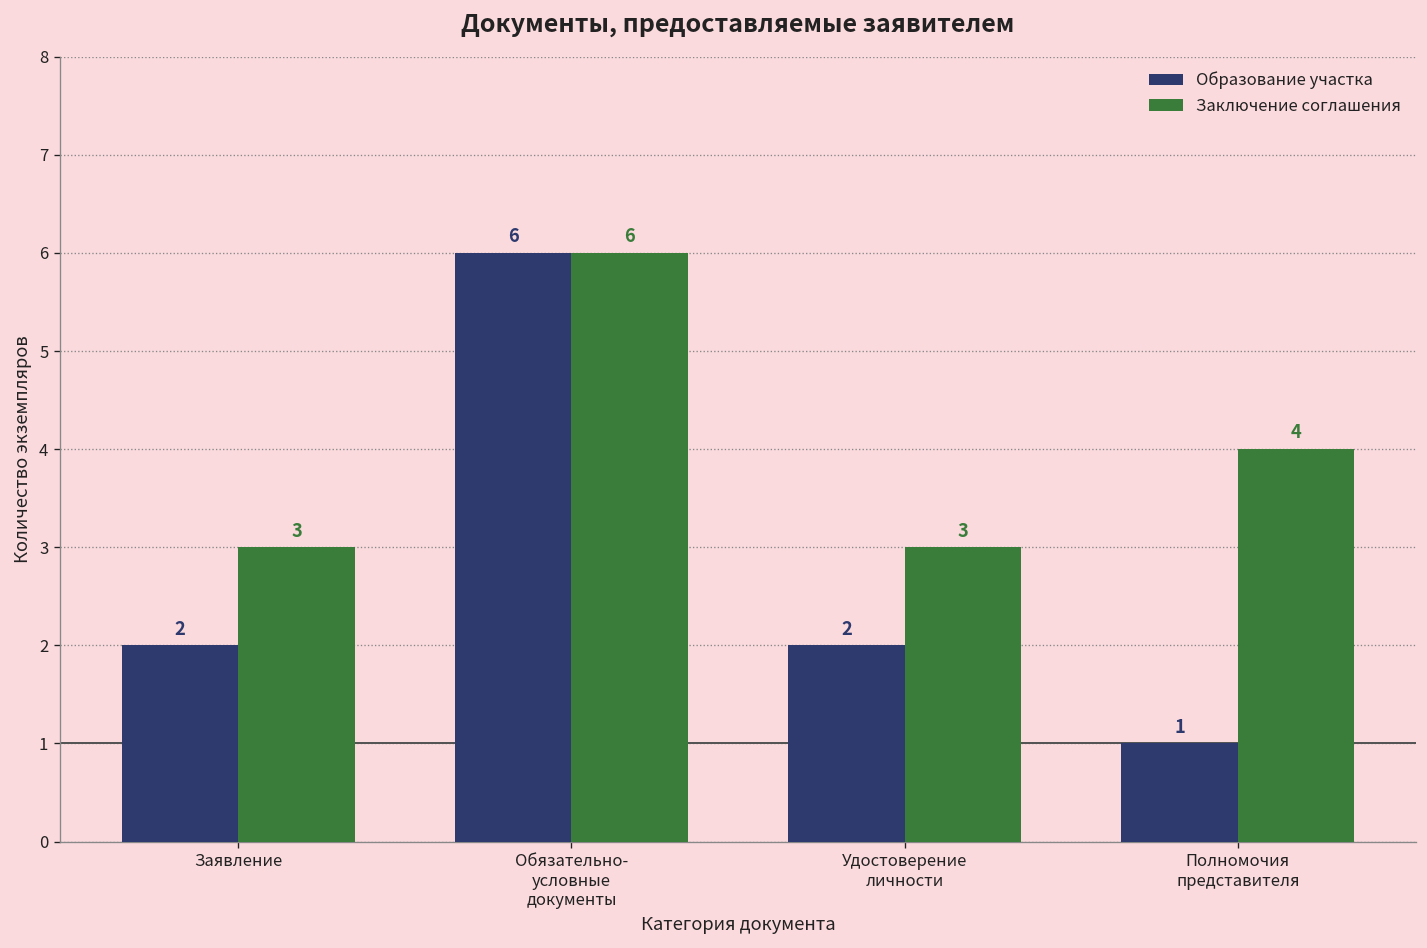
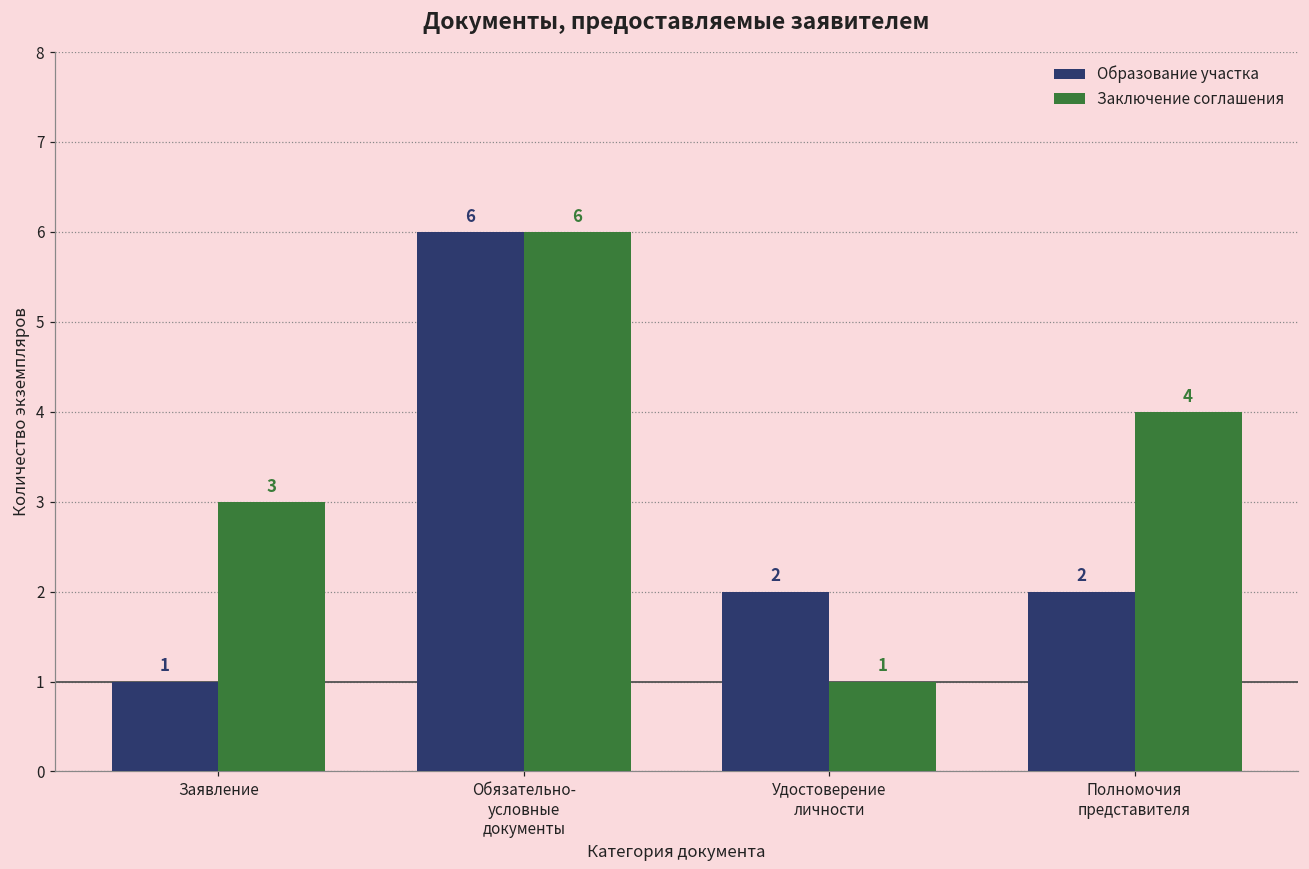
  {
    "Образование участка": {
-     "Заявление": 2,
+     "Заявление": 1,
      "Обязательно- условные документы": 6,
      "Удостоверение личности": 2,
-     "Полномочия представителя": 1
+     "Полномочия представителя": 2
    },
    "Заключение соглашения": {
      "Заявление": 3,
      "Обязательно- условные документы": 6,
-     "Удостоверение личности": 3,
+     "Удостоверение личности": 1,
      "Полномочия представителя": 4
    }
  }
